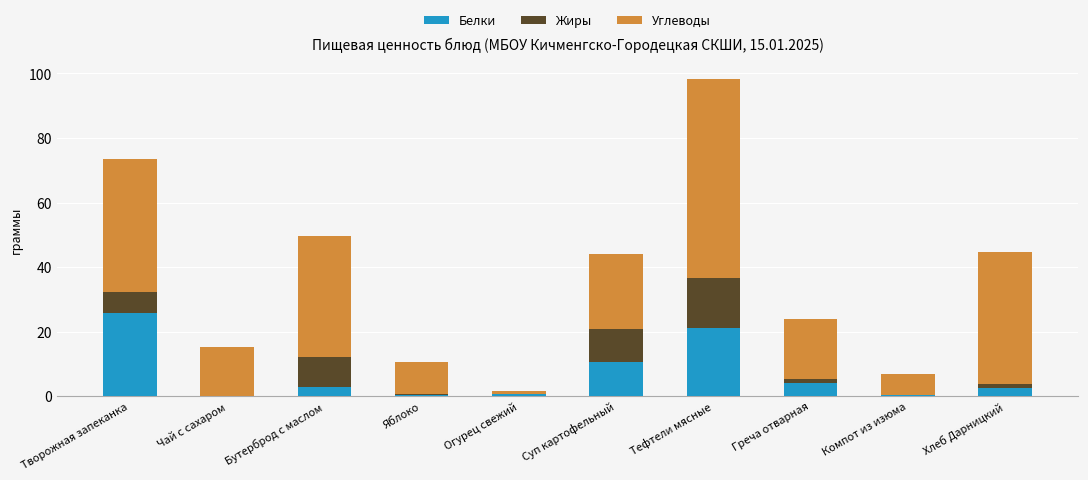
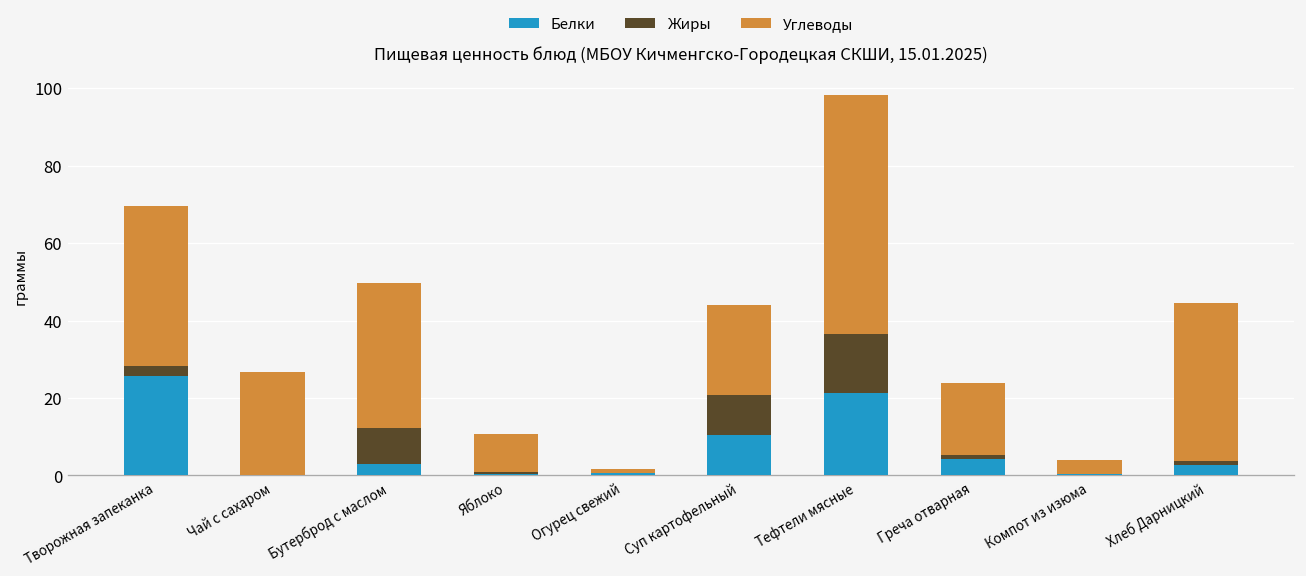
  {
    "Белки": {
      "Творожная запеканка": 26,
      "Бутерброд с маслом": 3,
      "Суп картофельный": 11,
      "Тефтели мясные": 21,
      "Греча отварная": 4,
      "Хлеб Дарницкий": 3
    },
    "Жиры": {
-     "Творожная запеканка": 6,
+     "Творожная запеканка": 3,
      "Чай с сахаром": 0,
      "Бутерброд с маслом": 9,
      "Огурец свежий": 0,
      "Суп картофельный": 10,
      "Тефтели мясные": 15,
      "Греча отварная": 1,
      "Компот из изюма": 0,
      "Хлеб Дарницкий": 1
    },
    "Углеводы": {
      "Творожная запеканка": 41,
-     "Чай с сахаром": 15,
+     "Чай с сахаром": 27,
      "Бутерброд с маслом": 38,
      "Яблоко": 10,
      "Огурец свежий": 1,
      "Суп картофельный": 23,
      "Тефтели мясные": 62,
      "Греча отварная": 19,
-     "Компот из изюма": 7,
+     "Компот из изюма": 4,
      "Хлеб Дарницкий": 41
    }
  }
